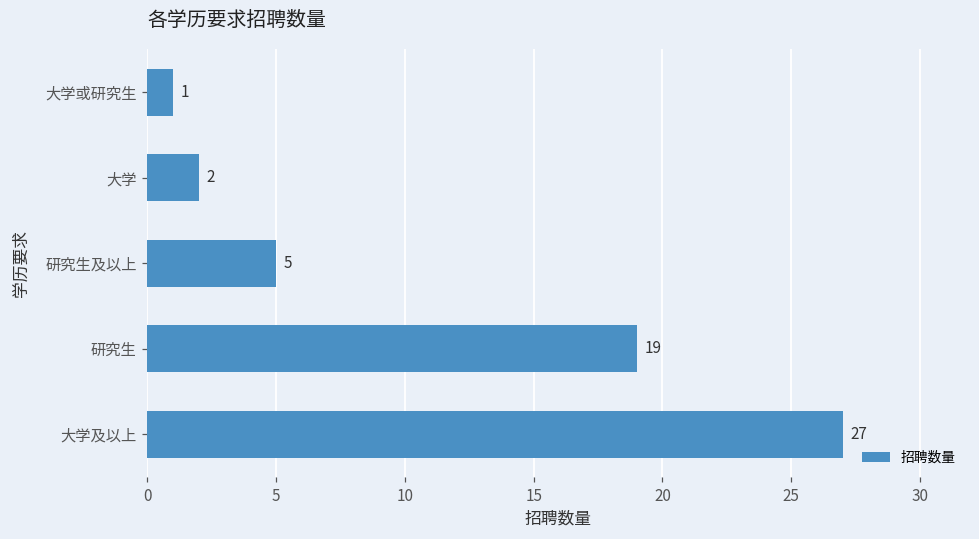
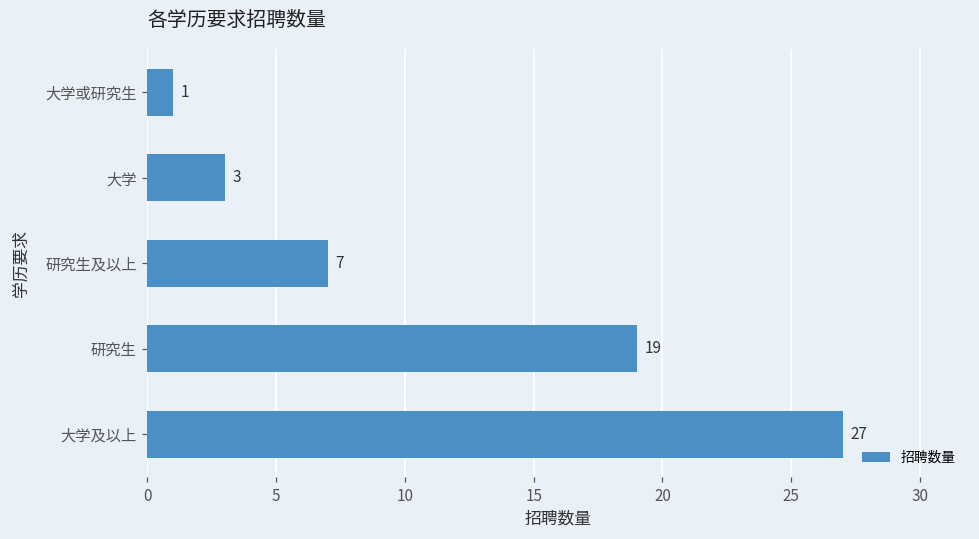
  {
    "大学或研究生": 1,
-   "大学": 2,
-   "研究生及以上": 5,
+   "大学": 3,
+   "研究生及以上": 7,
    "研究生": 19,
    "大学及以上": 27
  }
